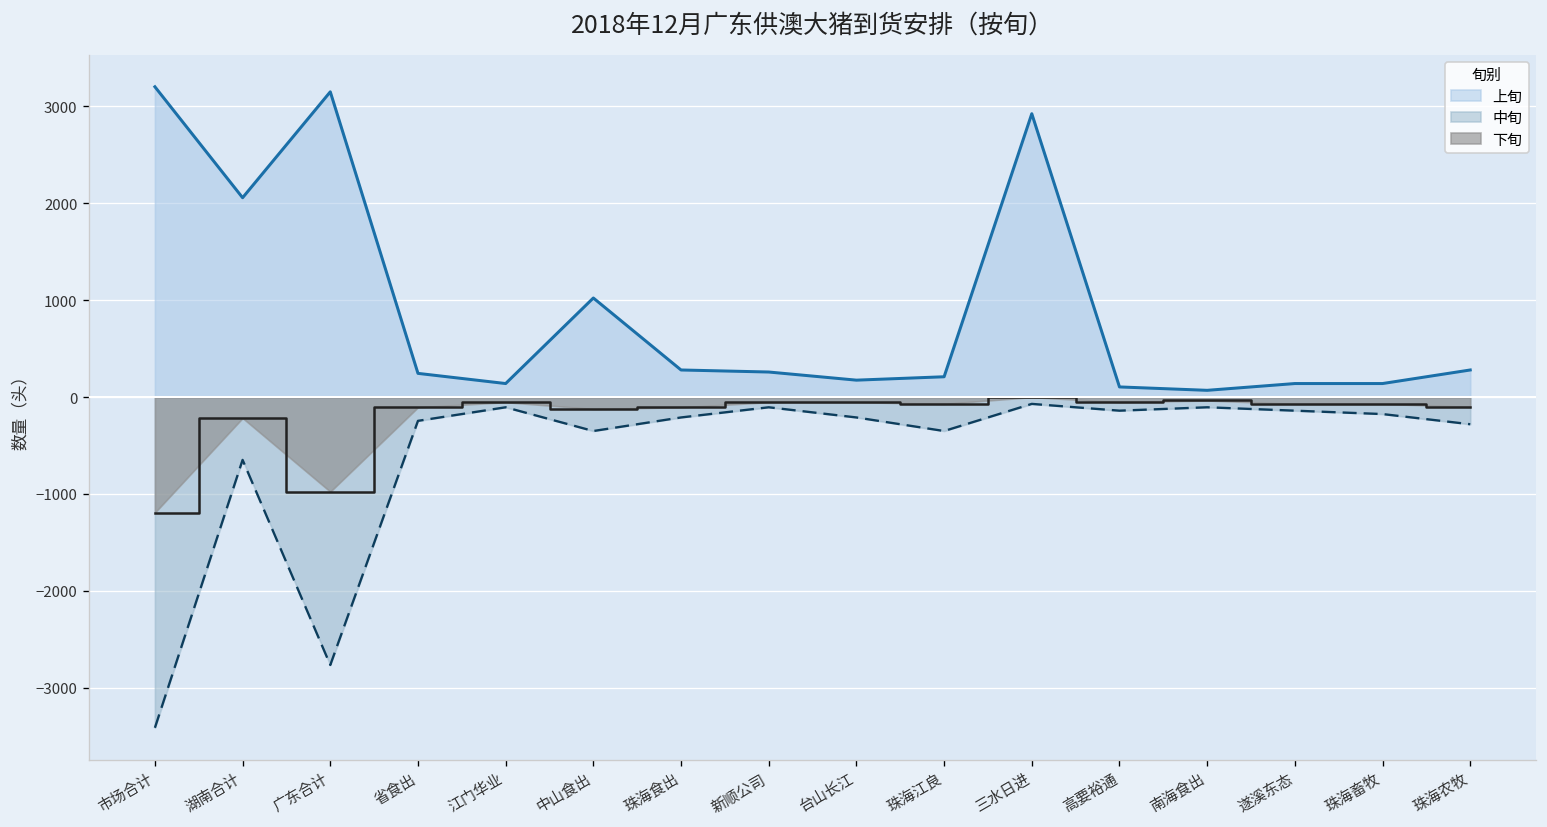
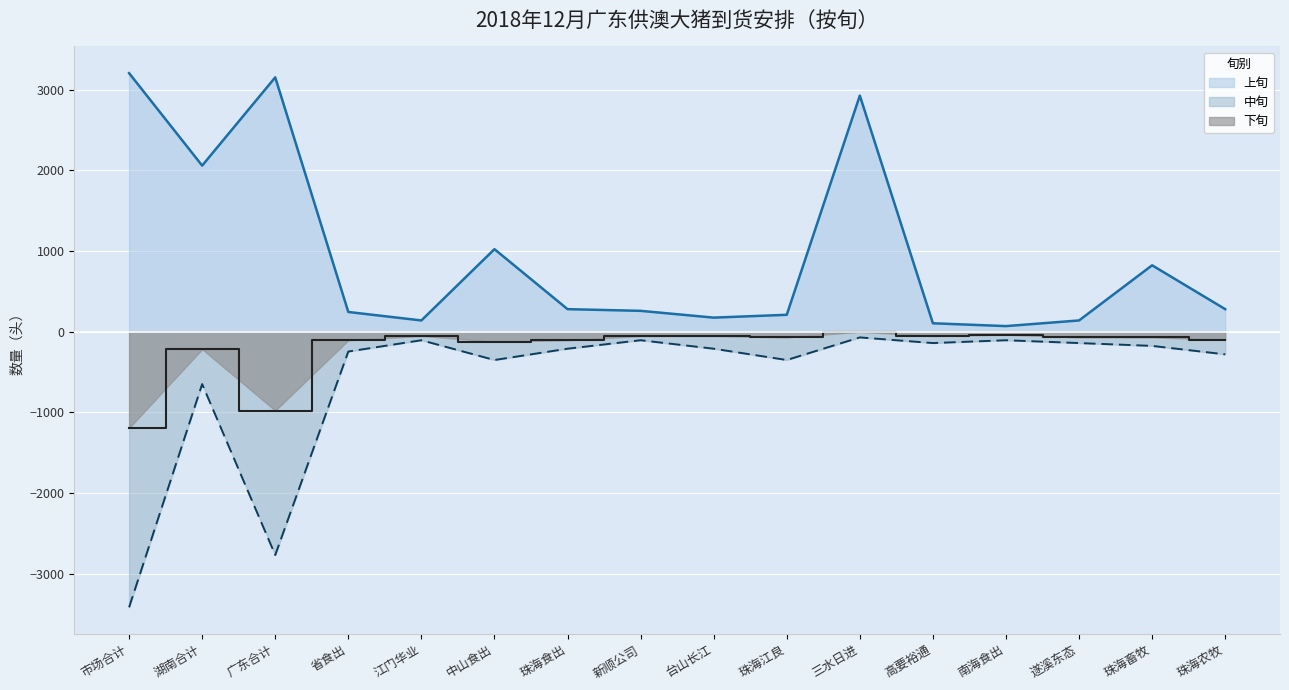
  {
    "上旬": {
      "市场合计": 3200,
      "湖南合计": 2100,
      "广东合计": 3200,
      "省食出": 200,
      "江门华业": 100,
      "中山食出": 1000,
      "珠海食出": 300,
      "新顺公司": 300,
      "台山长江": 200,
      "珠海江良": 200,
      "三水日进": 2900,
      "高要裕通": 100,
      "南海食出": 100,
      "遂溪东态": 100,
-     "珠海畜牧": 100,
+     "珠海畜牧": 800,
      "珠海农牧": 300
    }
  }
